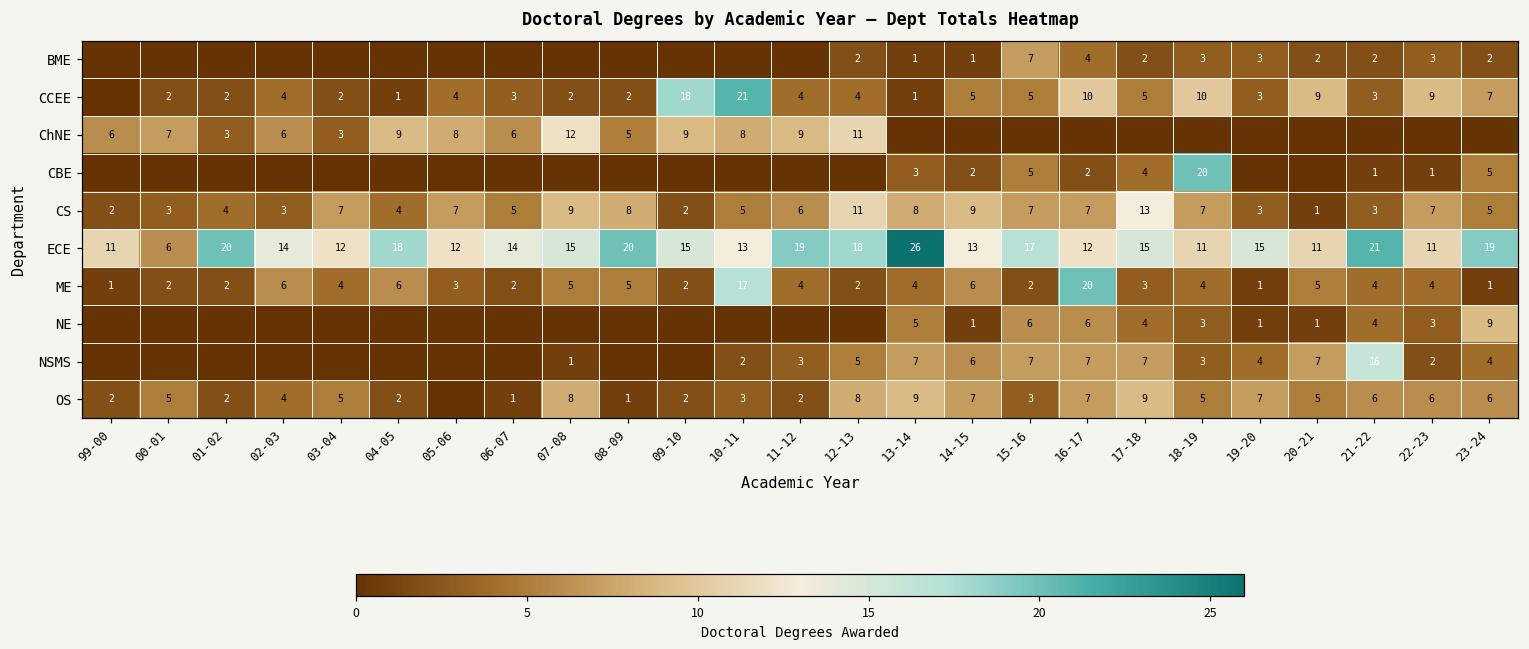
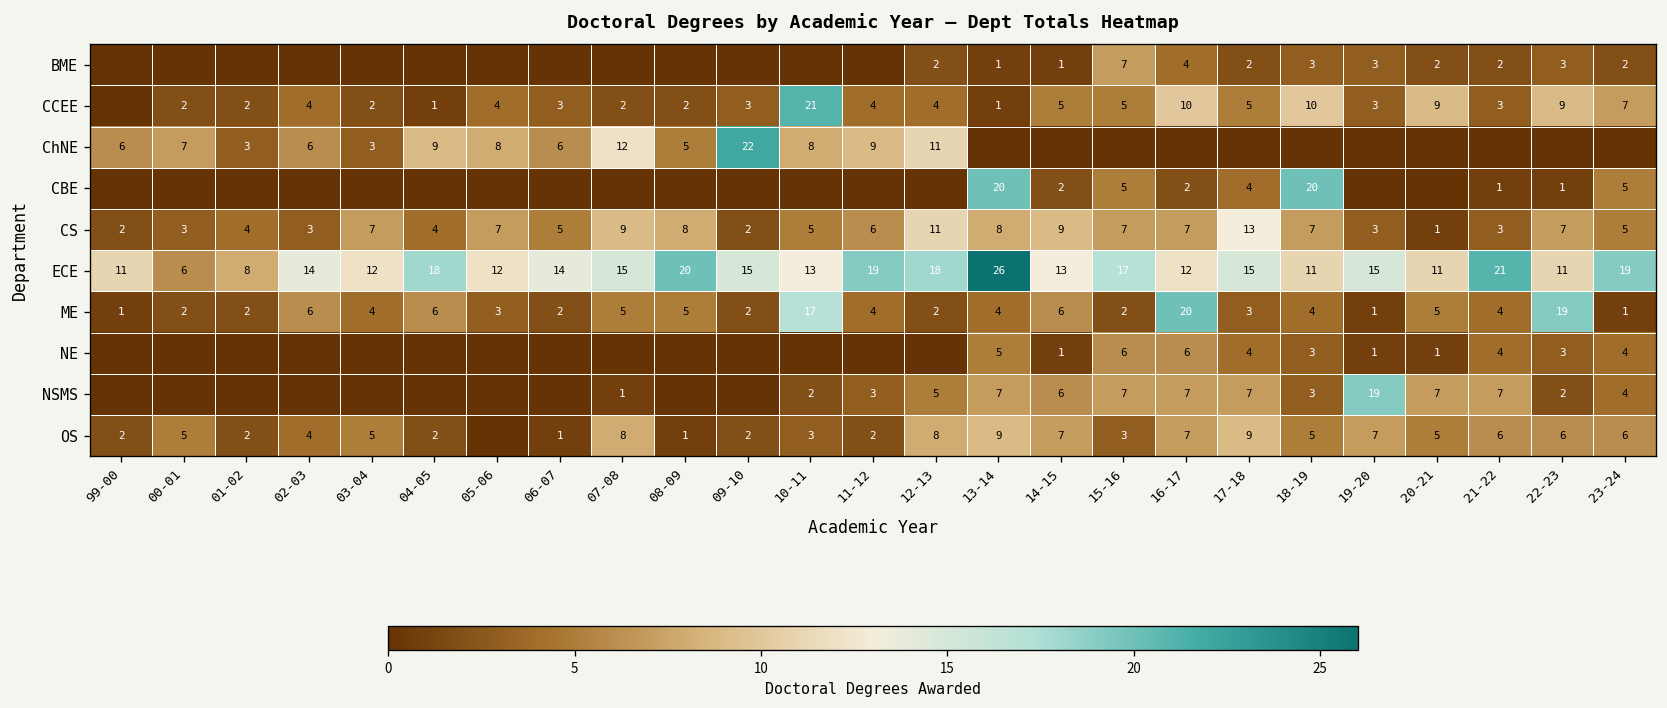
  {
    "BME": {
      "12-13": 2,
      "13-14": 1,
      "14-15": 1,
      "15-16": 7,
      "16-17": 4,
      "17-18": 2,
      "18-19": 3,
      "19-20": 3,
      "20-21": 2,
      "21-22": 2,
      "22-23": 3,
      "23-24": 2
    },
    "CCEE": {
      "00-01": 2,
      "01-02": 2,
      "02-03": 4,
      "03-04": 2,
      "04-05": 1,
      "05-06": 4,
      "06-07": 3,
      "07-08": 2,
      "08-09": 2,
-     "09-10": 18,
+     "09-10": 3,
      "10-11": 21,
      "11-12": 4,
      "12-13": 4,
      "13-14": 1,
      "14-15": 5,
      "15-16": 5,
      "16-17": 10,
      "17-18": 5,
      "18-19": 10,
      "19-20": 3,
      "20-21": 9,
      "21-22": 3,
      "22-23": 9,
      "23-24": 7
    },
    "ChNE": {
      "99-00": 6,
      "00-01": 7,
      "01-02": 3,
      "02-03": 6,
      "03-04": 3,
      "04-05": 9,
      "05-06": 8,
      "06-07": 6,
      "07-08": 12,
      "08-09": 5,
-     "09-10": 9,
+     "09-10": 22,
      "10-11": 8,
      "11-12": 9,
      "12-13": 11
    },
    "CBE": {
-     "13-14": 3,
+     "13-14": 20,
      "14-15": 2,
      "15-16": 5,
      "16-17": 2,
      "17-18": 4,
      "18-19": 20,
      "21-22": 1,
      "22-23": 1,
      "23-24": 5
    },
    "CS": {
      "99-00": 2,
      "00-01": 3,
      "01-02": 4,
      "02-03": 3,
      "03-04": 7,
      "04-05": 4,
      "05-06": 7,
      "06-07": 5,
      "07-08": 9,
      "08-09": 8,
      "09-10": 2,
      "10-11": 5,
      "11-12": 6,
      "12-13": 11,
      "13-14": 8,
      "14-15": 9,
      "15-16": 7,
      "16-17": 7,
      "17-18": 13,
      "18-19": 7,
      "19-20": 3,
      "20-21": 1,
      "21-22": 3,
      "22-23": 7,
      "23-24": 5
    },
    "ECE": {
      "99-00": 11,
      "00-01": 6,
-     "01-02": 20,
+     "01-02": 8,
      "02-03": 14,
      "03-04": 12,
      "04-05": 18,
      "05-06": 12,
      "06-07": 14,
      "07-08": 15,
      "08-09": 20,
      "09-10": 15,
      "10-11": 13,
      "11-12": 19,
      "12-13": 18,
      "13-14": 26,
      "14-15": 13,
      "15-16": 17,
      "16-17": 12,
      "17-18": 15,
      "18-19": 11,
      "19-20": 15,
      "20-21": 11,
      "21-22": 21,
      "22-23": 11,
      "23-24": 19
    },
    "ME": {
      "99-00": 1,
      "00-01": 2,
      "01-02": 2,
      "02-03": 6,
      "03-04": 4,
      "04-05": 6,
      "05-06": 3,
      "06-07": 2,
      "07-08": 5,
      "08-09": 5,
      "09-10": 2,
      "10-11": 17,
      "11-12": 4,
      "12-13": 2,
      "13-14": 4,
      "14-15": 6,
      "15-16": 2,
      "16-17": 20,
      "17-18": 3,
      "18-19": 4,
      "19-20": 1,
      "20-21": 5,
      "21-22": 4,
-     "22-23": 4,
+     "22-23": 19,
      "23-24": 1
    },
    "NE": {
      "13-14": 5,
      "14-15": 1,
      "15-16": 6,
      "16-17": 6,
      "17-18": 4,
      "18-19": 3,
      "19-20": 1,
      "20-21": 1,
      "21-22": 4,
      "22-23": 3,
-     "23-24": 9
+     "23-24": 4
    },
    "NSMS": {
      "07-08": 1,
      "10-11": 2,
      "11-12": 3,
      "12-13": 5,
      "13-14": 7,
      "14-15": 6,
      "15-16": 7,
      "16-17": 7,
      "17-18": 7,
      "18-19": 3,
-     "19-20": 4,
+     "19-20": 19,
      "20-21": 7,
-     "21-22": 16,
+     "21-22": 7,
      "22-23": 2,
      "23-24": 4
    },
    "OS": {
      "99-00": 2,
      "00-01": 5,
      "01-02": 2,
      "02-03": 4,
      "03-04": 5,
      "04-05": 2,
      "06-07": 1,
      "07-08": 8,
      "08-09": 1,
      "09-10": 2,
      "10-11": 3,
      "11-12": 2,
      "12-13": 8,
      "13-14": 9,
      "14-15": 7,
      "15-16": 3,
      "16-17": 7,
      "17-18": 9,
      "18-19": 5,
      "19-20": 7,
      "20-21": 5,
      "21-22": 6,
      "22-23": 6,
      "23-24": 6
    }
  }
